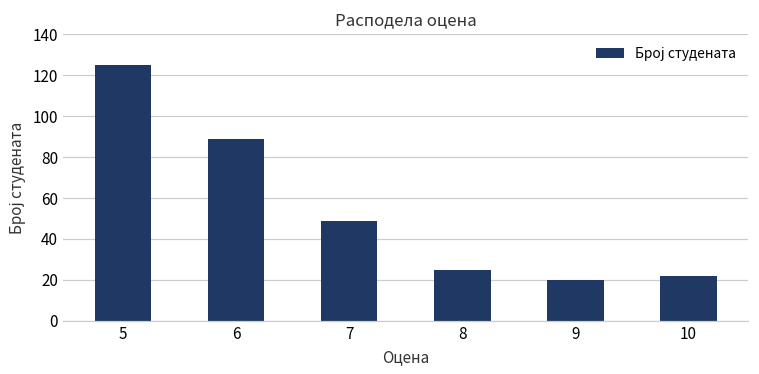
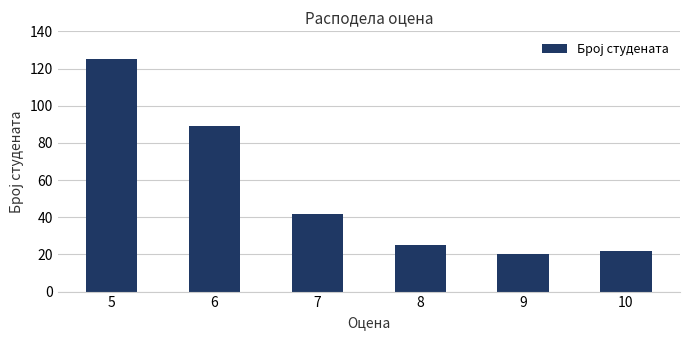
  {
    "5": 125,
    "6": 89,
-   "7": 49,
+   "7": 42,
    "8": 25,
    "9": 20,
    "10": 22
  }
